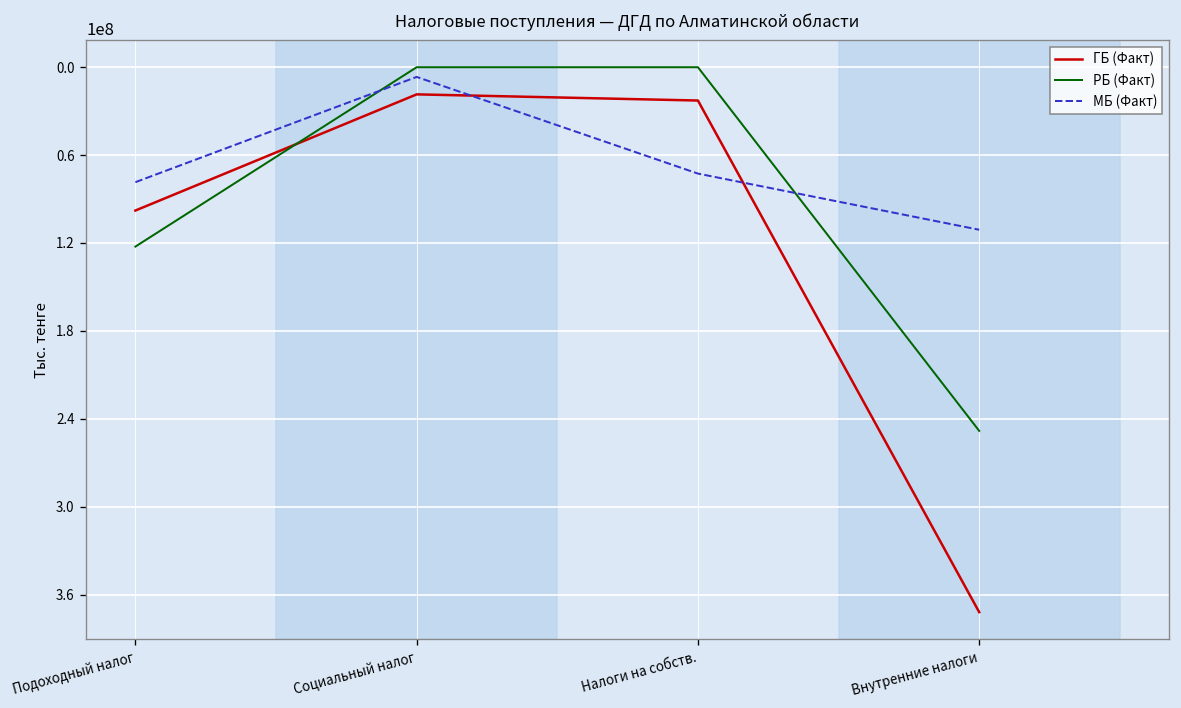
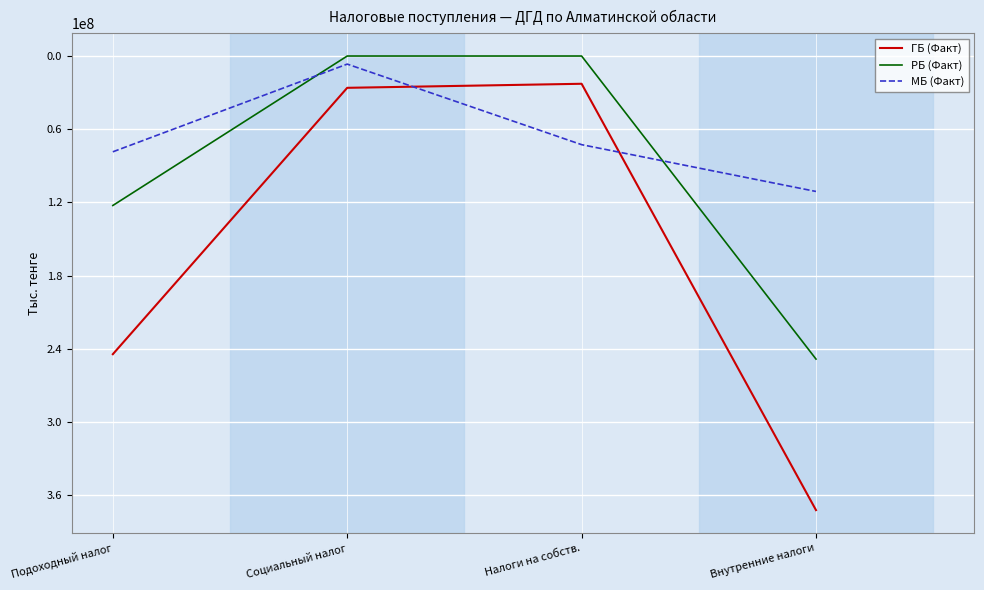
  {
    "ГБ (Факт)": {
-     "Подоходный налог": 98000000,
-     "Социальный налог": 19000000,
+     "Подоходный налог": 244000000,
+     "Социальный налог": 26000000,
      "Налоги на собств.": 23000000,
      "Внутренние налоги": 372000000
    },
    "РБ (Факт)": {
      "Подоходный налог": 122000000,
      "Социальный налог": 0,
      "Налоги на собств.": 0,
      "Внутренние налоги": 248000000
    },
    "МБ (Факт)": {
      "Подоходный налог": 78000000,
      "Социальный налог": 7000000,
      "Налоги на собств.": 73000000,
      "Внутренние налоги": 111000000
    }
  }
